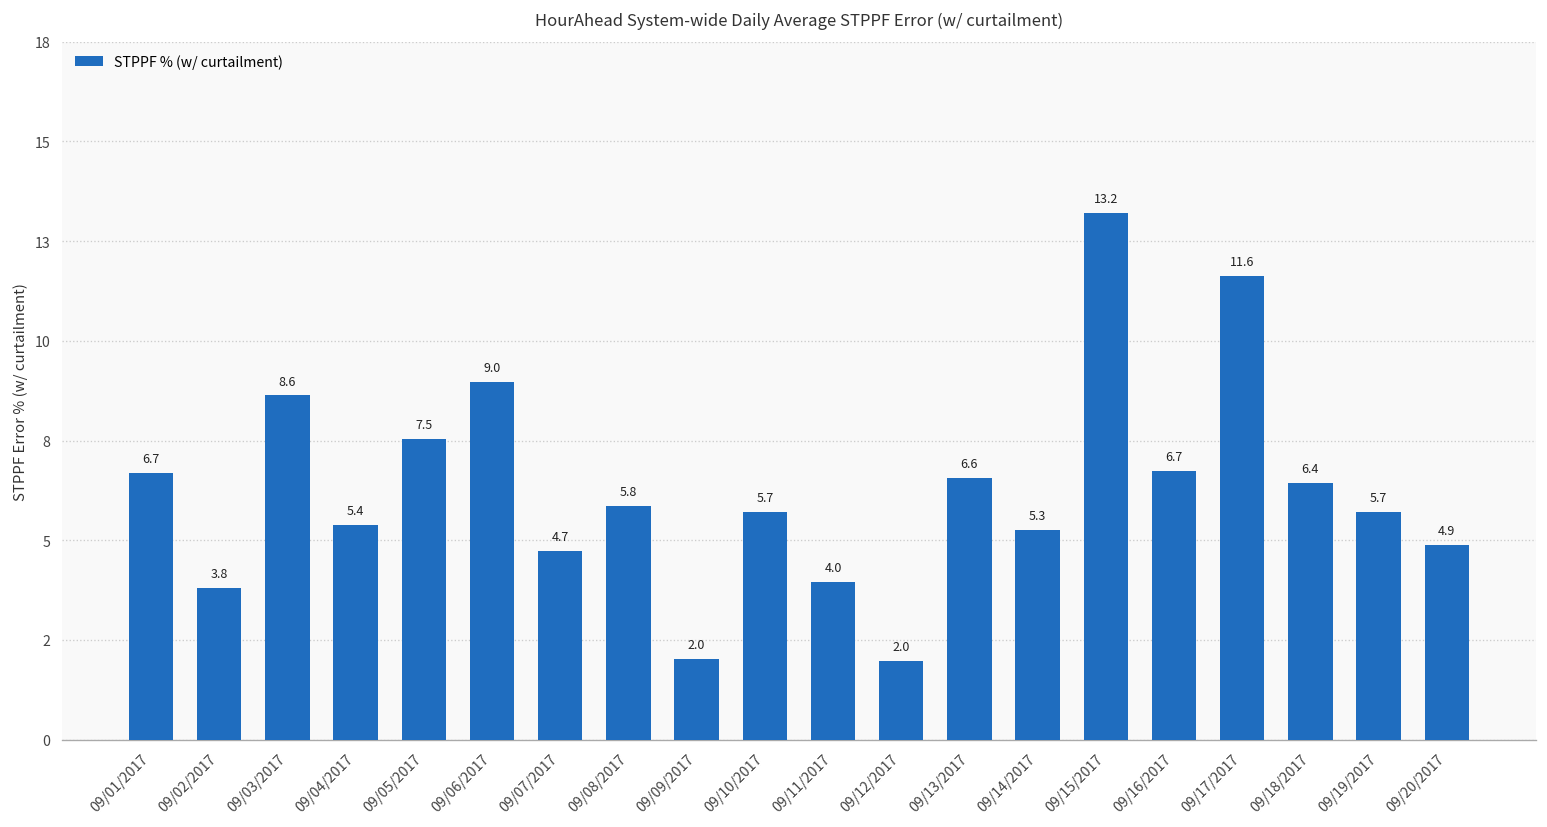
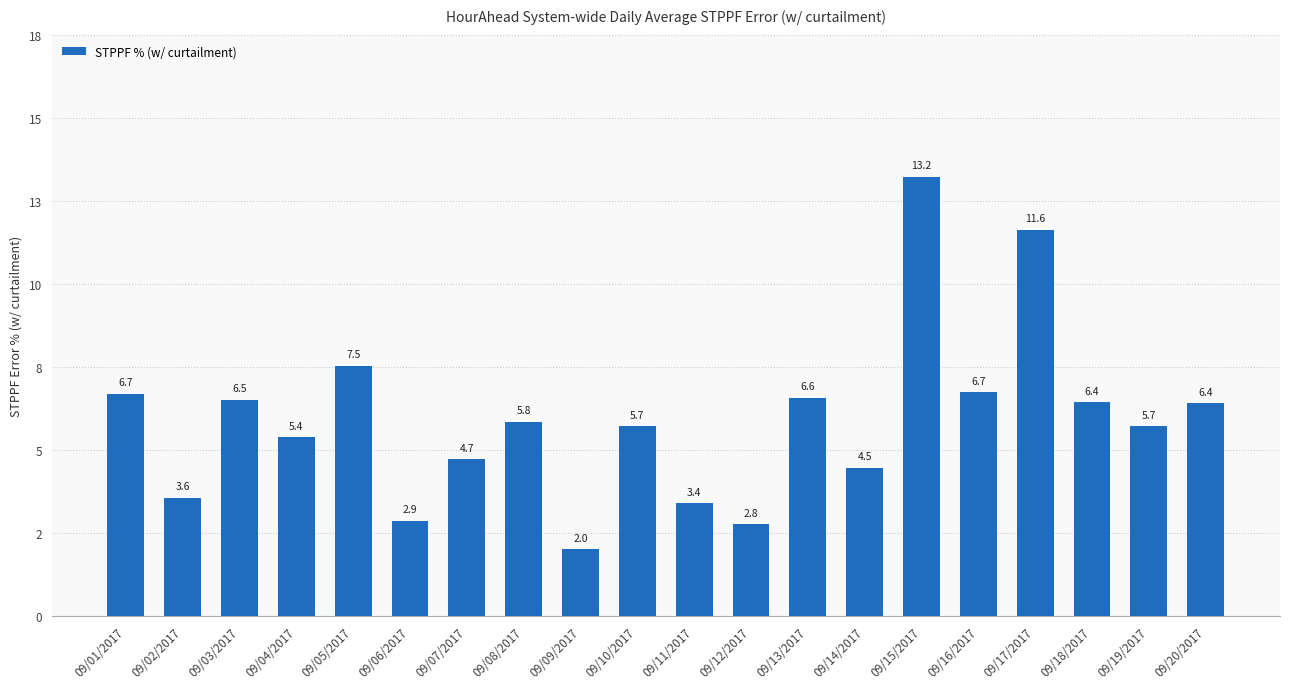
  {
-   "09/02/2017": 3.8,
-   "09/03/2017": 8.6,
-   "09/06/2017": 9.0,
-   "09/11/2017": 4.0,
-   "09/12/2017": 2.0,
-   "09/14/2017": 5.3,
-   "09/20/2017": 4.9
+   "09/02/2017": 3.6,
+   "09/03/2017": 6.5,
+   "09/06/2017": 2.9,
+   "09/11/2017": 3.4,
+   "09/12/2017": 2.8,
+   "09/14/2017": 4.5,
+   "09/20/2017": 6.4
  }
